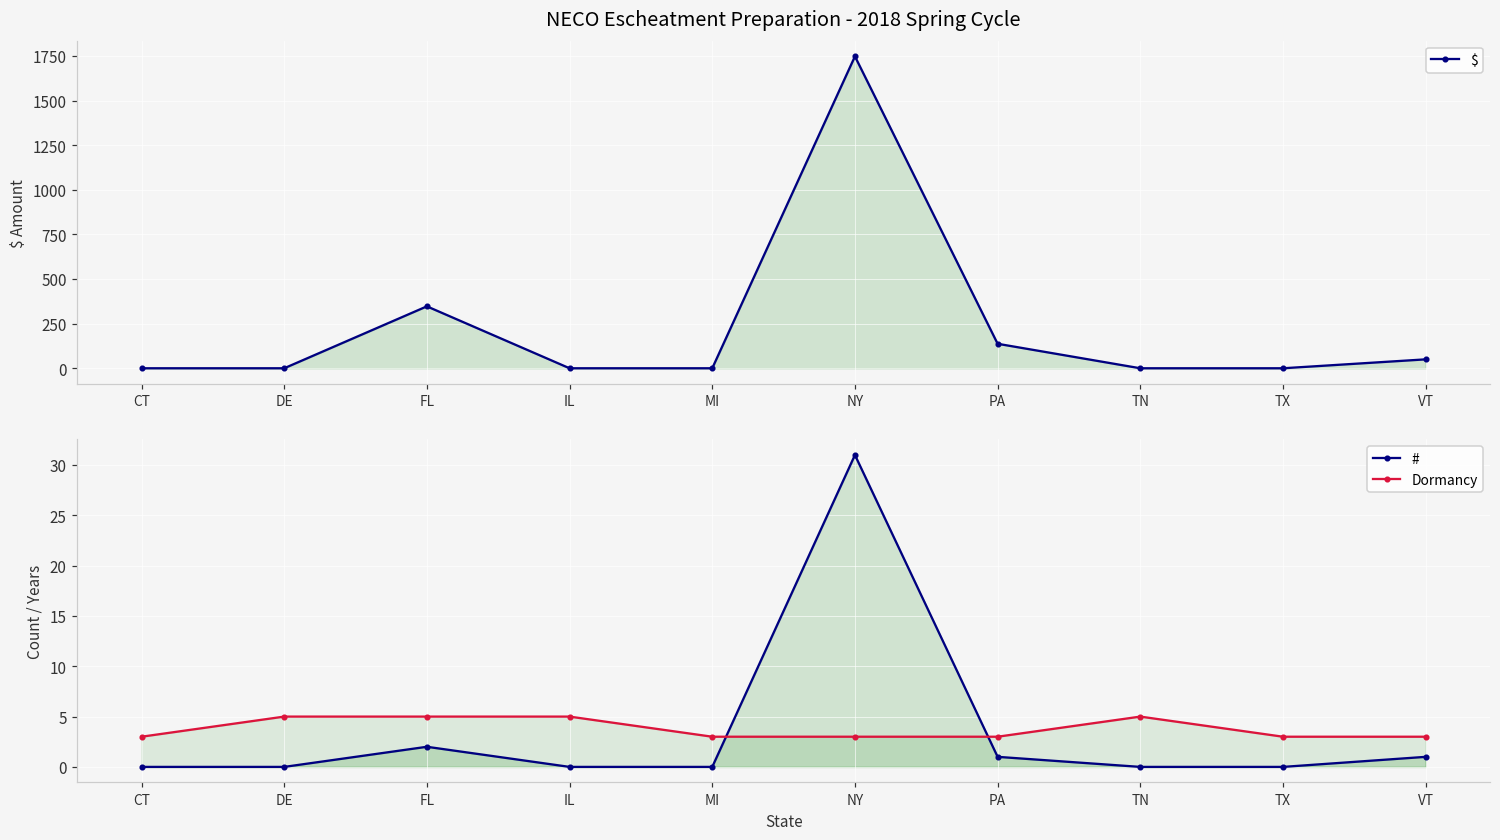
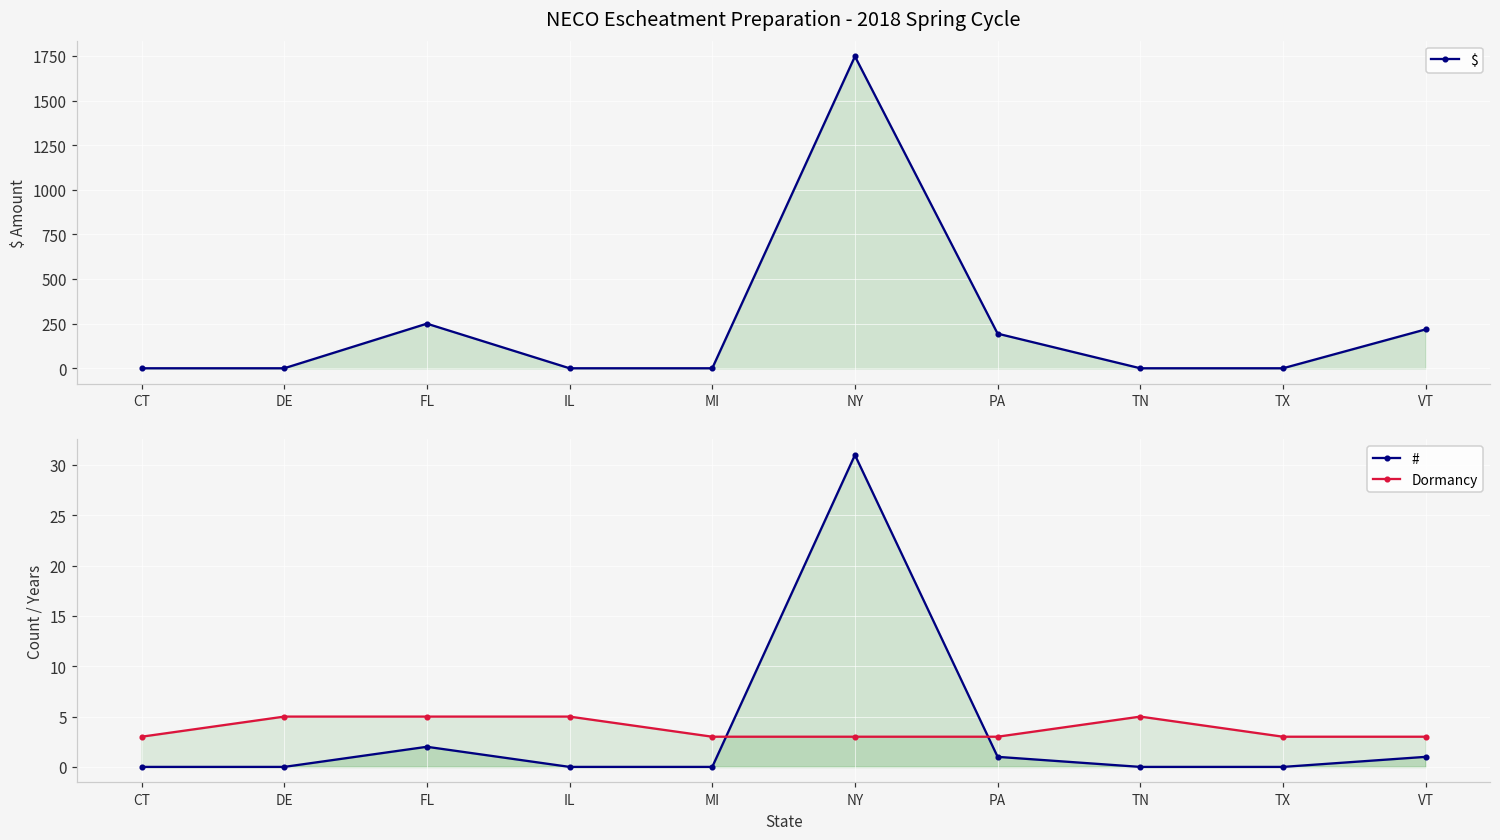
  {
    "NECO Escheatment Preparation - 2018 Spring Cycle": {
      "CT": 0,
      "DE": 0,
-     "FL": 350,
+     "FL": 250,
      "IL": 0,
      "MI": 0,
      "NY": 1750,
-     "PA": 140,
+     "PA": 190,
      "TN": 0,
      "TX": 0,
-     "VT": 50
+     "VT": 220
    }
  }
